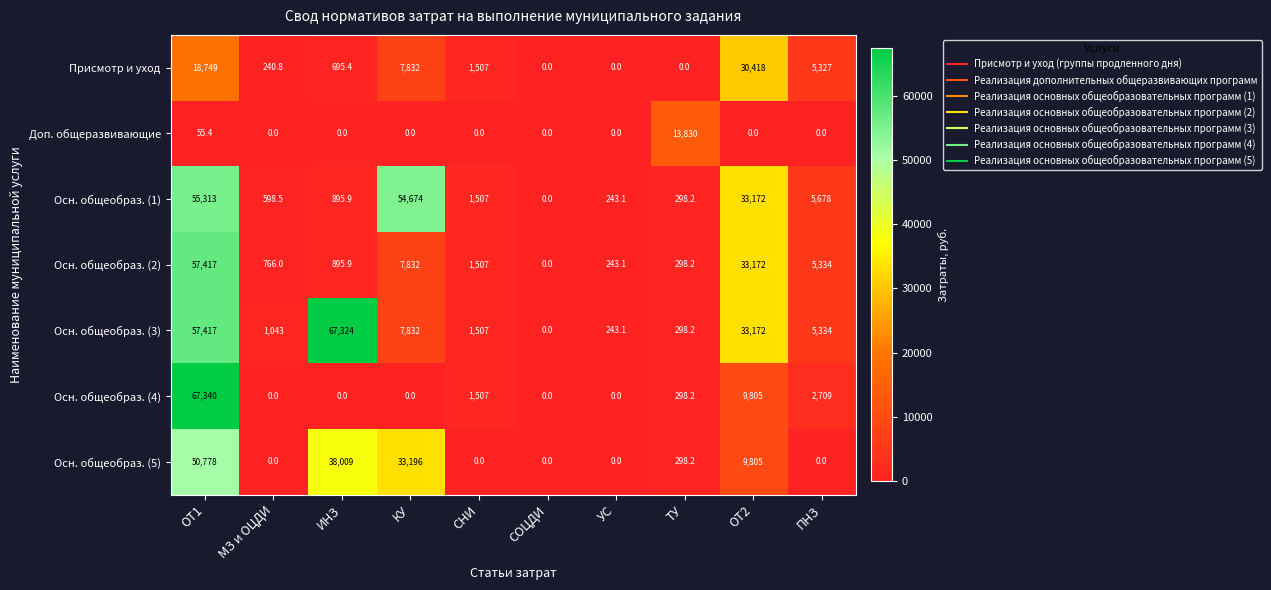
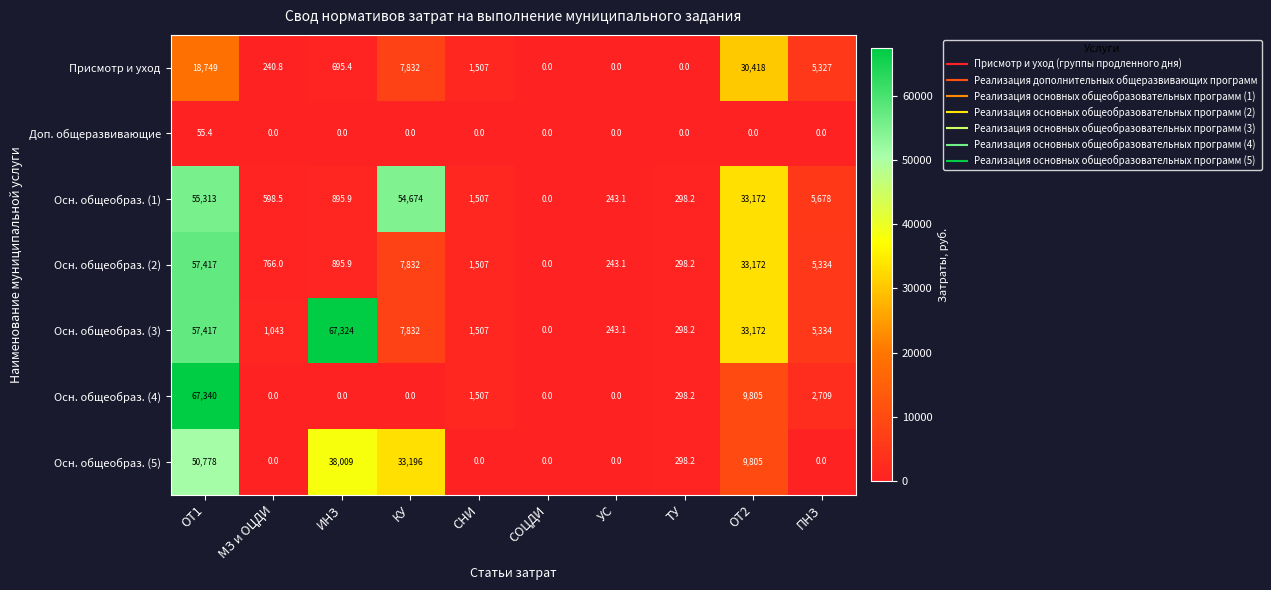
  {
    "Присмотр и уход": {
      "ОТ1": "18,749",
      "МЗ и ОЦДИ": "240.8",
      "ИНЗ": "695.4",
      "КУ": "7,832",
      "СНИ": "1,507",
      "СОЦДИ": "0.0",
      "УС": "0.0",
      "ТУ": "0.0",
      "ОТ2": "30,418",
      "ПНЗ": "5,327"
    },
    "Доп. общеразвивающие": {
      "ОТ1": "55.4",
      "МЗ и ОЦДИ": "0.0",
      "ИНЗ": "0.0",
      "КУ": "0.0",
      "СНИ": "0.0",
      "СОЦДИ": "0.0",
      "УС": "0.0",
-     "ТУ": "13,830",
+     "ТУ": "0.0",
      "ОТ2": "0.0",
      "ПНЗ": "0.0"
    },
    "Осн. общеобраз. (1)": {
      "ОТ1": "55,313",
      "МЗ и ОЦДИ": "598.5",
      "ИНЗ": "895.9",
      "КУ": "54,674",
      "СНИ": "1,507",
      "СОЦДИ": "0.0",
      "УС": "243.1",
      "ТУ": "298.2",
      "ОТ2": "33,172",
      "ПНЗ": "5,678"
    },
    "Осн. общеобраз. (2)": {
      "ОТ1": "57,417",
      "МЗ и ОЦДИ": "766.0",
      "ИНЗ": "895.9",
      "КУ": "7,832",
      "СНИ": "1,507",
      "СОЦДИ": "0.0",
      "УС": "243.1",
      "ТУ": "298.2",
      "ОТ2": "33,172",
      "ПНЗ": "5,334"
    },
    "Осн. общеобраз. (3)": {
      "ОТ1": "57,417",
      "МЗ и ОЦДИ": "1,043",
      "ИНЗ": "67,324",
      "КУ": "7,832",
      "СНИ": "1,507",
      "СОЦДИ": "0.0",
      "УС": "243.1",
      "ТУ": "298.2",
      "ОТ2": "33,172",
      "ПНЗ": "5,334"
    },
    "Осн. общеобраз. (4)": {
      "ОТ1": "67,340",
      "МЗ и ОЦДИ": "0.0",
      "ИНЗ": "0.0",
      "КУ": "0.0",
      "СНИ": "1,507",
      "СОЦДИ": "0.0",
      "УС": "0.0",
      "ТУ": "298.2",
      "ОТ2": "9,805",
      "ПНЗ": "2,709"
    },
    "Осн. общеобраз. (5)": {
      "ОТ1": "50,778",
      "МЗ и ОЦДИ": "0.0",
      "ИНЗ": "38,009",
      "КУ": "33,196",
      "СНИ": "0.0",
      "СОЦДИ": "0.0",
      "УС": "0.0",
      "ТУ": "298.2",
      "ОТ2": "9,805",
      "ПНЗ": "0.0"
    }
  }
